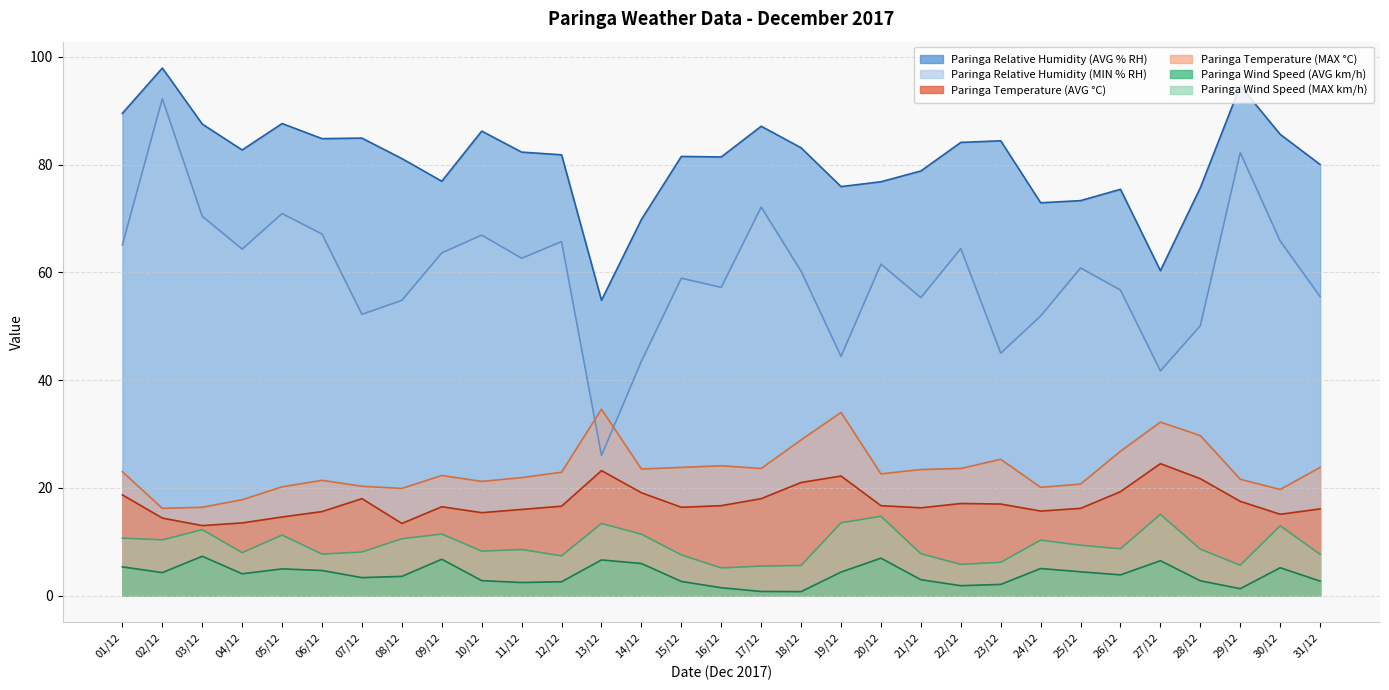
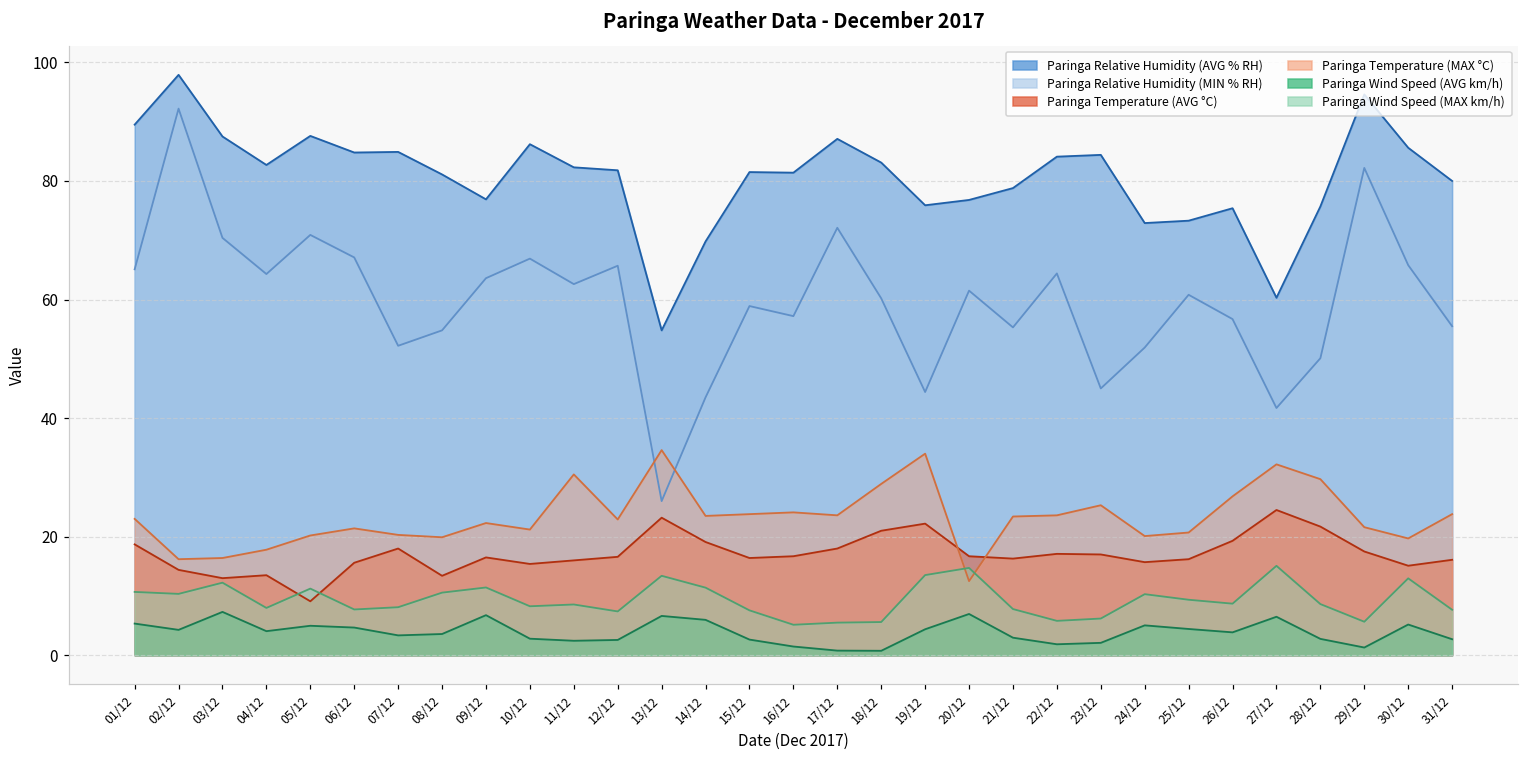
  {
    "Paringa Relative Humidity (AVG % RH)": {
      "01/12": 90,
      "02/12": 98,
      "03/12": 88,
      "04/12": 83,
      "05/12": 88,
      "06/12": 85,
      "07/12": 85,
      "08/12": 81,
      "09/12": 77,
      "10/12": 86,
      "11/12": 82,
      "12/12": 82,
      "13/12": 55,
      "14/12": 70,
      "15/12": 82,
      "16/12": 81,
      "17/12": 87,
      "18/12": 83,
      "19/12": 76,
      "20/12": 77,
      "21/12": 79,
      "22/12": 84,
      "23/12": 84,
      "24/12": 73,
      "25/12": 73,
      "26/12": 75,
      "27/12": 60,
      "28/12": 76,
      "30/12": 86,
      "31/12": 80
    },
    "Paringa Temperature (AVG °C)": {
      "01/12": 19,
      "02/12": 14,
      "03/12": 13,
      "04/12": 14,
-     "05/12": 15,
+     "05/12": 9,
      "06/12": 16,
      "07/12": 18,
      "08/12": 13,
      "09/12": 17,
      "10/12": 15,
      "11/12": 16,
      "12/12": 17,
      "13/12": 23,
      "14/12": 19,
      "15/12": 16,
      "16/12": 17,
      "17/12": 18,
      "18/12": 21,
      "19/12": 22,
      "20/12": 17,
      "21/12": 16,
      "22/12": 17,
      "23/12": 17,
      "24/12": 16,
      "25/12": 16,
      "26/12": 19,
      "27/12": 25,
      "28/12": 22,
      "29/12": 18,
      "30/12": 15,
      "31/12": 16
    },
    "Paringa Temperature (MAX °C)": {
      "01/12": 23,
      "02/12": 16,
      "03/12": 16,
      "04/12": 18,
      "05/12": 20,
      "06/12": 21,
      "07/12": 20,
      "08/12": 20,
      "09/12": 22,
      "10/12": 21,
-     "11/12": 22,
+     "11/12": 31,
      "12/12": 23,
      "13/12": 35,
      "14/12": 24,
      "15/12": 24,
      "16/12": 24,
      "17/12": 24,
      "18/12": 29,
      "19/12": 34,
-     "20/12": 23,
+     "20/12": 13,
      "21/12": 23,
      "22/12": 24,
      "23/12": 25,
      "24/12": 20,
      "25/12": 21,
      "26/12": 27,
      "27/12": 32,
      "28/12": 30,
      "29/12": 22,
      "30/12": 20,
      "31/12": 24
    },
    "Paringa Wind Speed (AVG km/h)": {
      "01/12": 5,
      "02/12": 4,
      "03/12": 7,
      "04/12": 4,
      "05/12": 5,
      "06/12": 5,
      "07/12": 3,
      "08/12": 4,
      "09/12": 7,
      "10/12": 3,
      "11/12": 2,
      "12/12": 3,
      "13/12": 7,
      "14/12": 6,
      "15/12": 3,
      "16/12": 1,
      "17/12": 1,
      "18/12": 1,
      "19/12": 4,
      "20/12": 7,
      "21/12": 3,
      "22/12": 2,
      "23/12": 2,
      "24/12": 5,
      "25/12": 4,
      "26/12": 4,
      "27/12": 6,
      "28/12": 3,
      "29/12": 1,
      "30/12": 5,
      "31/12": 3
    }
  }
